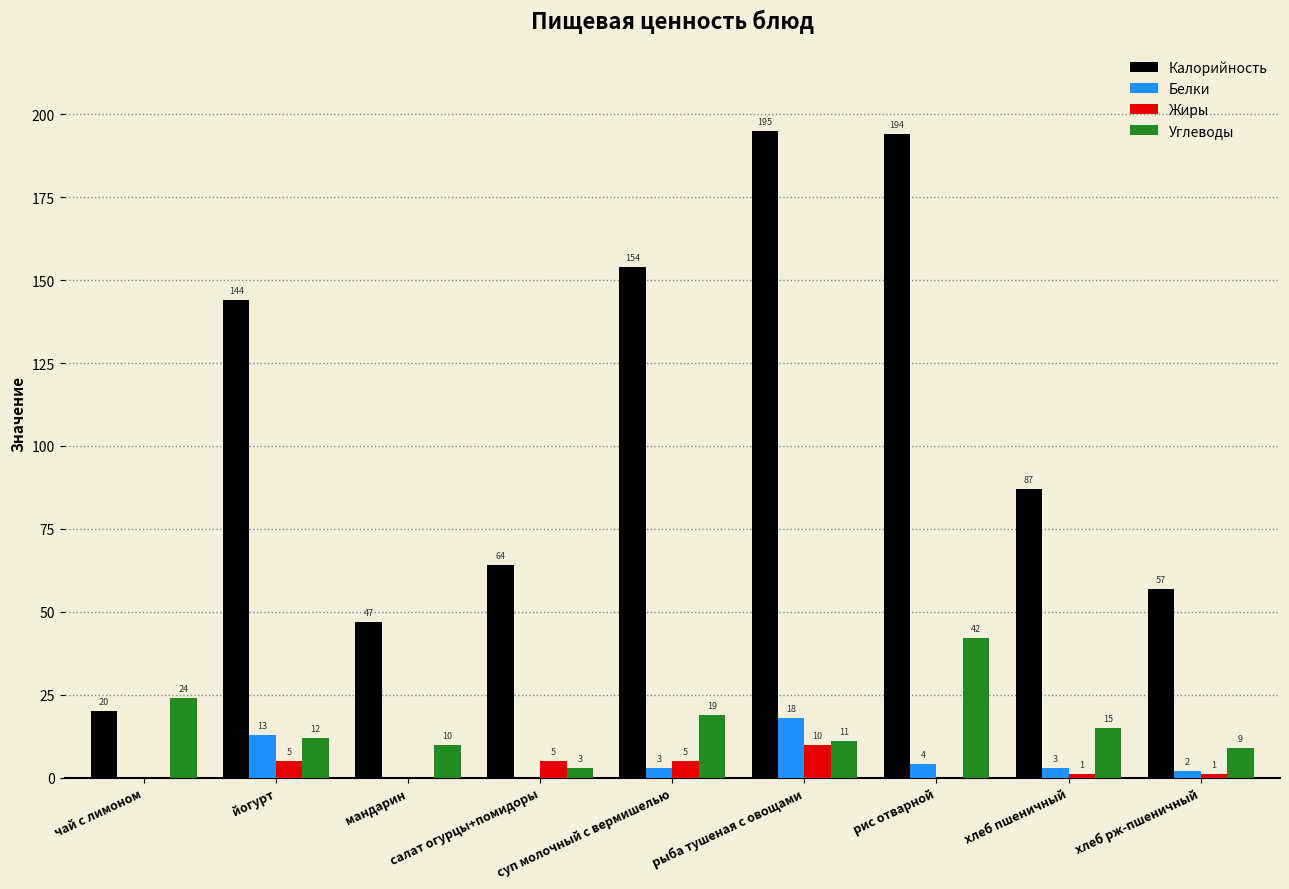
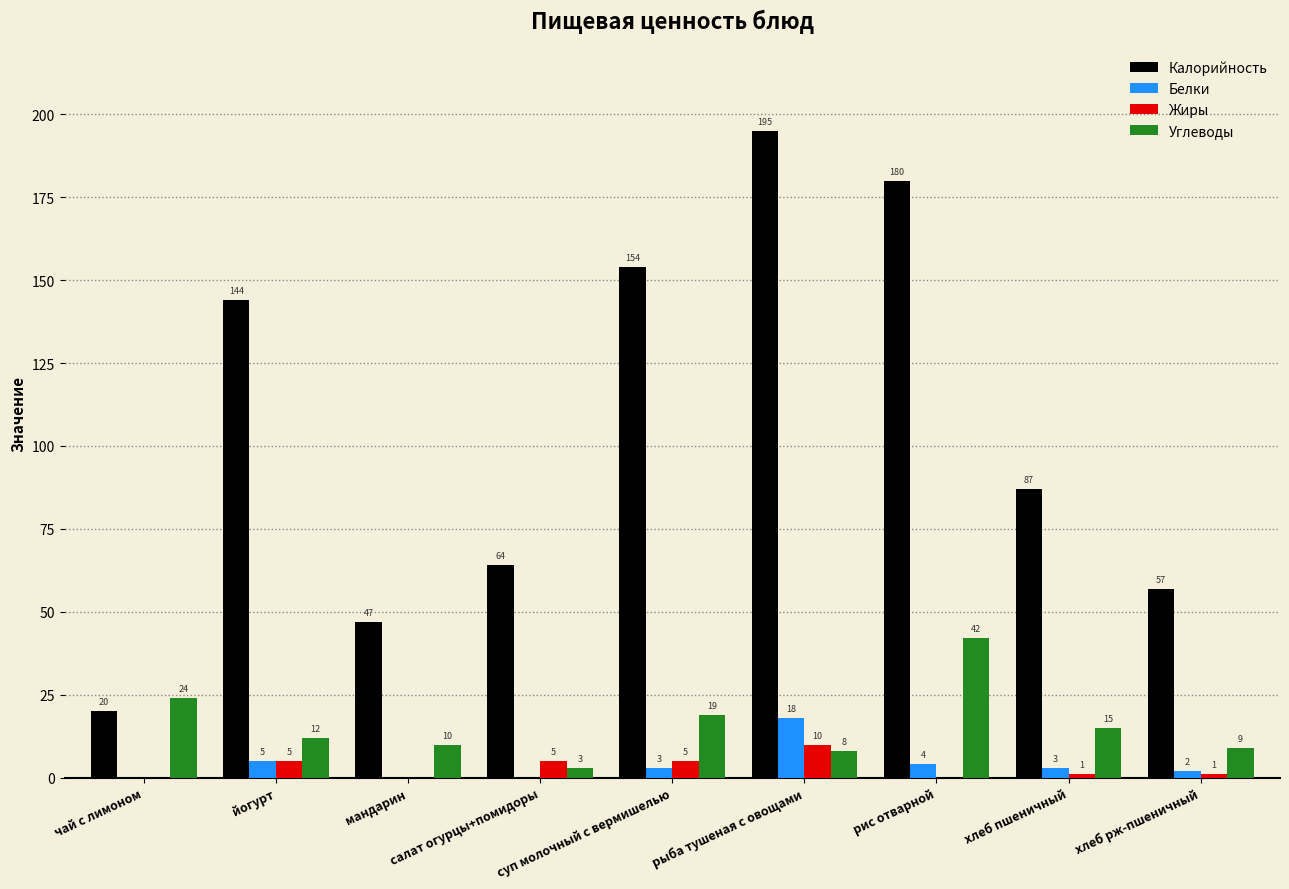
  {
    "Калорийность": {
      "чай с лимоном": 20,
      "йогурт": 144,
      "мандарин": 47,
      "салат огурцы+помидоры": 64,
      "суп молочный с вермишелью": 154,
      "рыба тушеная с овощами": 195,
-     "рис отварной": 194,
+     "рис отварной": 180,
      "хлеб пшеничный": 87,
      "хлеб рж-пшеничный": 57
    },
    "Белки": {
-     "йогурт": 13,
+     "йогурт": 5,
      "суп молочный с вермишелью": 3,
      "рыба тушеная с овощами": 18,
      "рис отварной": 4,
      "хлеб пшеничный": 3,
      "хлеб рж-пшеничный": 2
    },
    "Жиры": {
      "йогурт": 5,
      "салат огурцы+помидоры": 5,
      "суп молочный с вермишелью": 5,
      "рыба тушеная с овощами": 10,
      "хлеб пшеничный": 1,
      "хлеб рж-пшеничный": 1
    },
    "Углеводы": {
      "чай с лимоном": 24,
      "йогурт": 12,
      "мандарин": 10,
      "салат огурцы+помидоры": 3,
      "суп молочный с вермишелью": 19,
-     "рыба тушеная с овощами": 11,
+     "рыба тушеная с овощами": 8,
      "рис отварной": 42,
      "хлеб пшеничный": 15,
      "хлеб рж-пшеничный": 9
    }
  }
